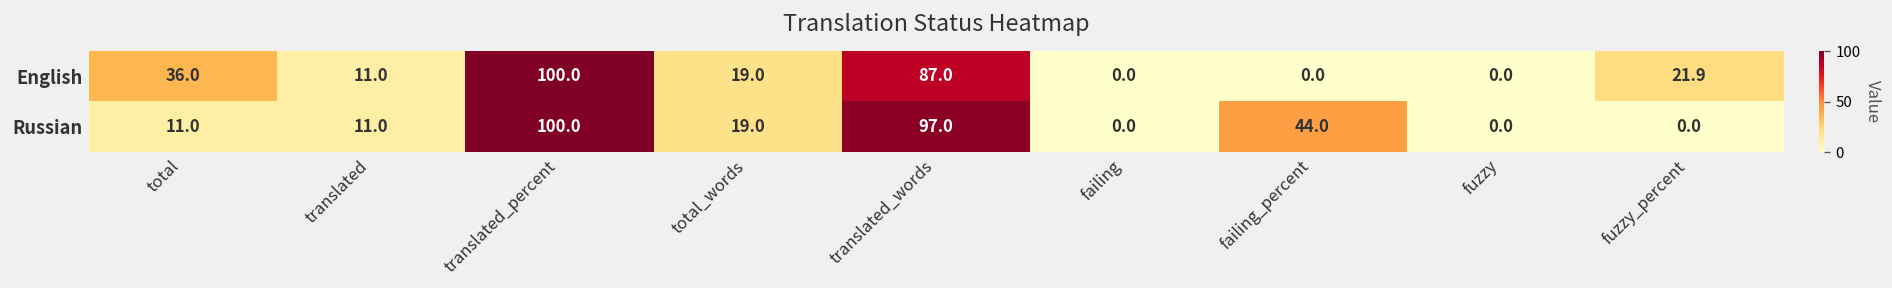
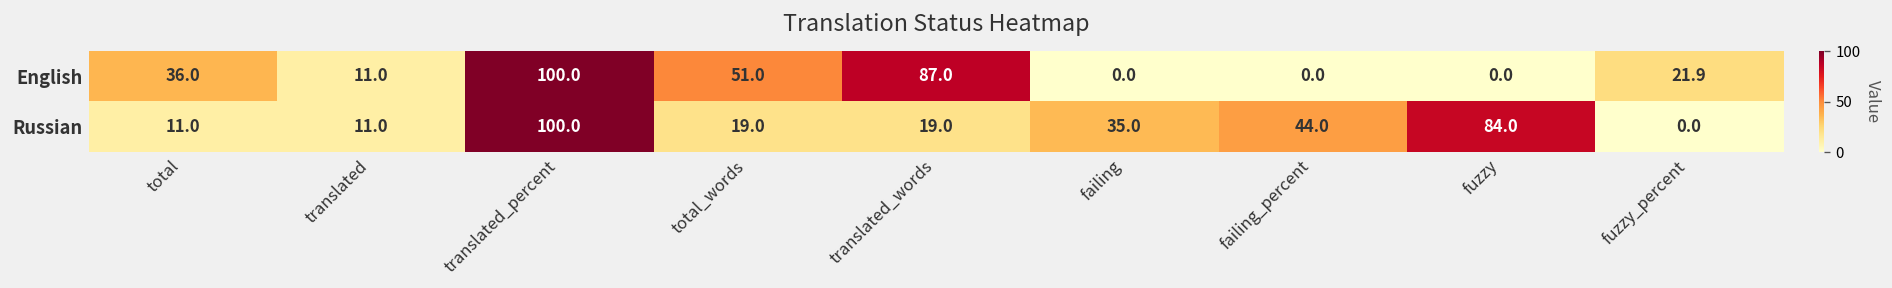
  {
    "English": {
      "total": 36.0,
      "translated": 11.0,
      "translated_percent": 100.0,
-     "total_words": 19.0,
+     "total_words": 51.0,
      "translated_words": 87.0,
      "failing": 0.0,
      "failing_percent": 0.0,
      "fuzzy": 0.0,
      "fuzzy_percent": 21.9
    },
    "Russian": {
      "total": 11.0,
      "translated": 11.0,
      "translated_percent": 100.0,
      "total_words": 19.0,
-     "translated_words": 97.0,
-     "failing": 0.0,
+     "translated_words": 19.0,
+     "failing": 35.0,
      "failing_percent": 44.0,
-     "fuzzy": 0.0,
+     "fuzzy": 84.0,
      "fuzzy_percent": 0.0
    }
  }
